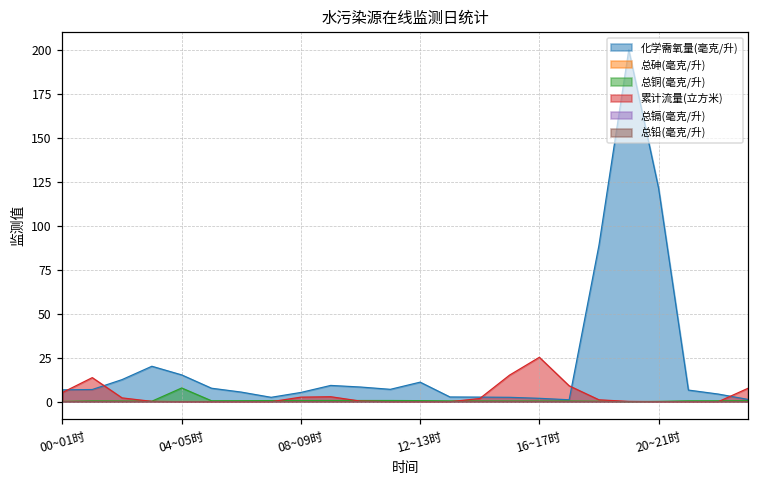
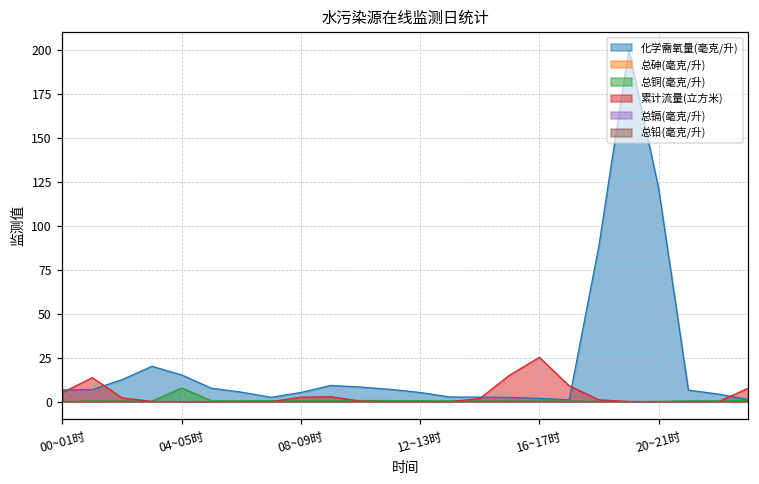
  {
    "化学需氧量(毫克/升)": {
      "04~05时": 15,
      "08~09时": 5,
-     "12~13时": 11,
+     "12~13时": 5,
      "20~21时": 121
    },
    "总铜(毫克/升)": {
      "04~05时": 8
    },
    "累计流量(立方米)": {
      "08~09时": 3,
      "16~17时": 25
    }
  }
